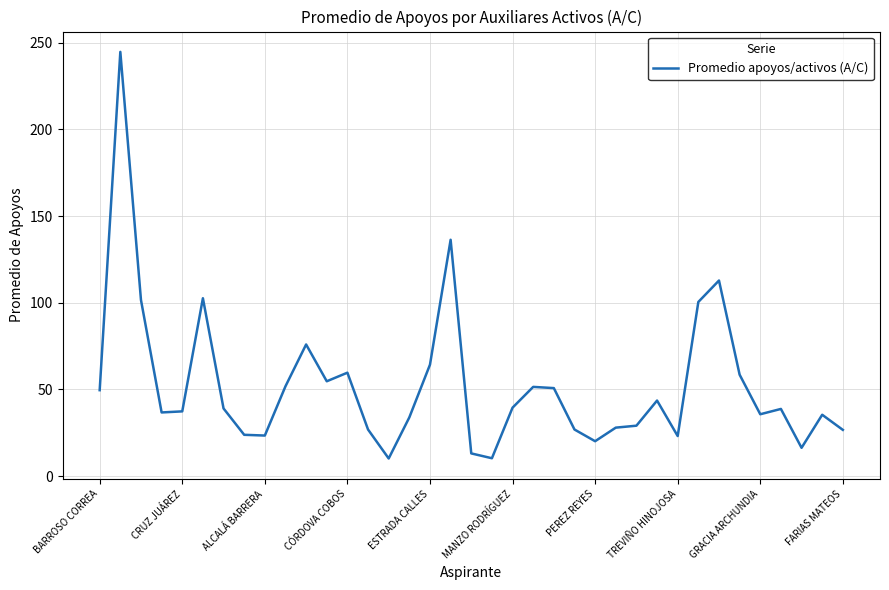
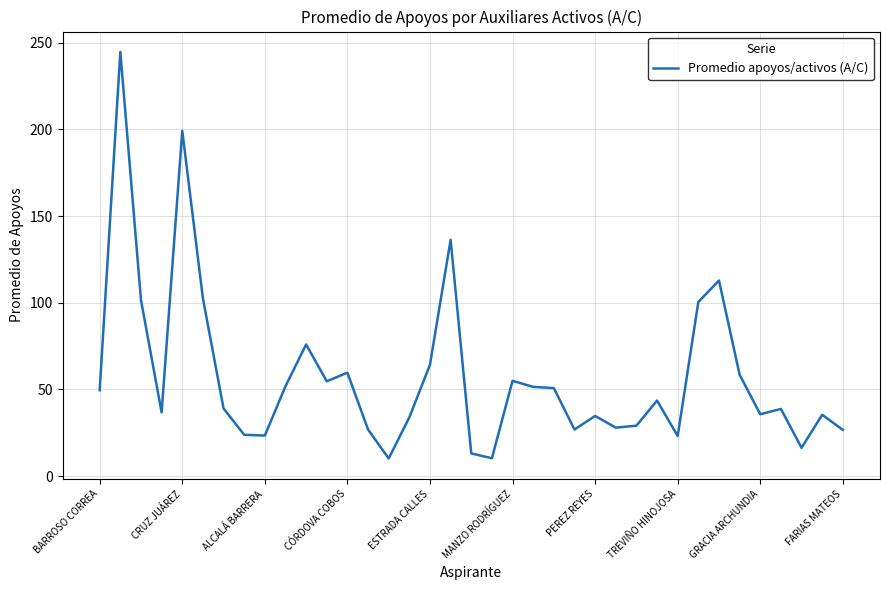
  {
    "BARROSO CORREA": 50,
-   "CRUZ JUÁREZ": 37,
+   "CRUZ JUÁREZ": 199,
    "ALCALÁ BARRERA": 23,
    "CÓRDOVA COBOS": 60,
    "ESTRADA CALLES": 64,
-   "MANZO RODRÍGUEZ": 40,
-   "PEREZ REYES": 20,
+   "MANZO RODRÍGUEZ": 55,
+   "PEREZ REYES": 35,
    "TREVIÑO HINOJOSA": 23,
    "GRACIA ARCHUNDIA": 36,
    "FARIAS MATEOS": 27
  }
